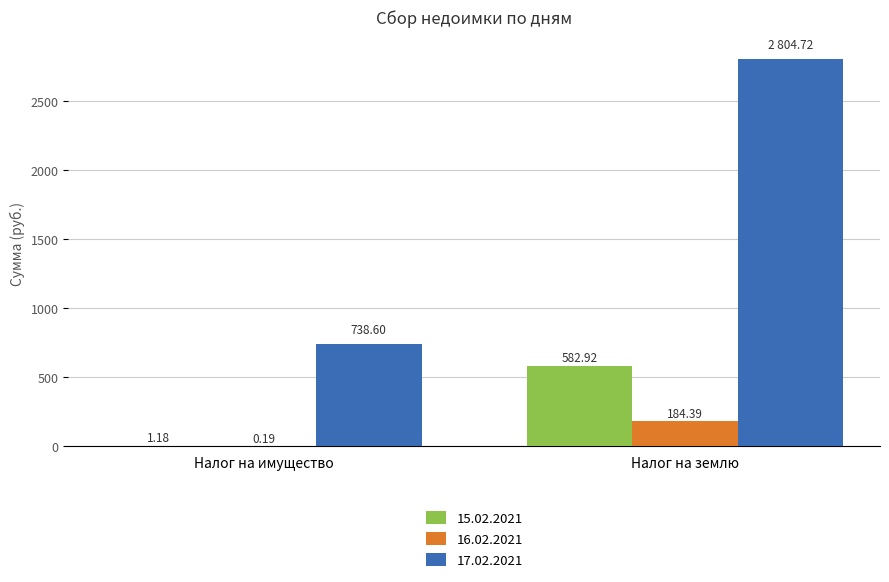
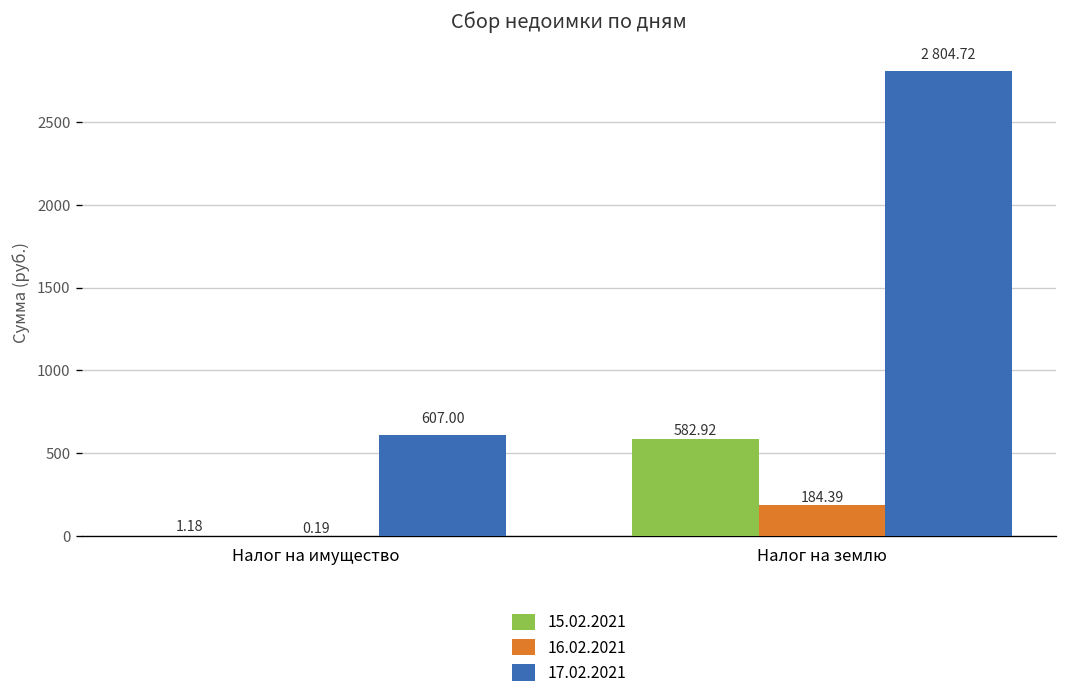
  {
    "15.02.2021": {
      "Налог на имущество": 1.18,
      "Налог на землю": 582.92
    },
    "16.02.2021": {
      "Налог на имущество": 0.19,
      "Налог на землю": 184.39
    },
    "17.02.2021": {
-     "Налог на имущество": 738.60
+     "Налог на имущество": 607.00
    }
  }
